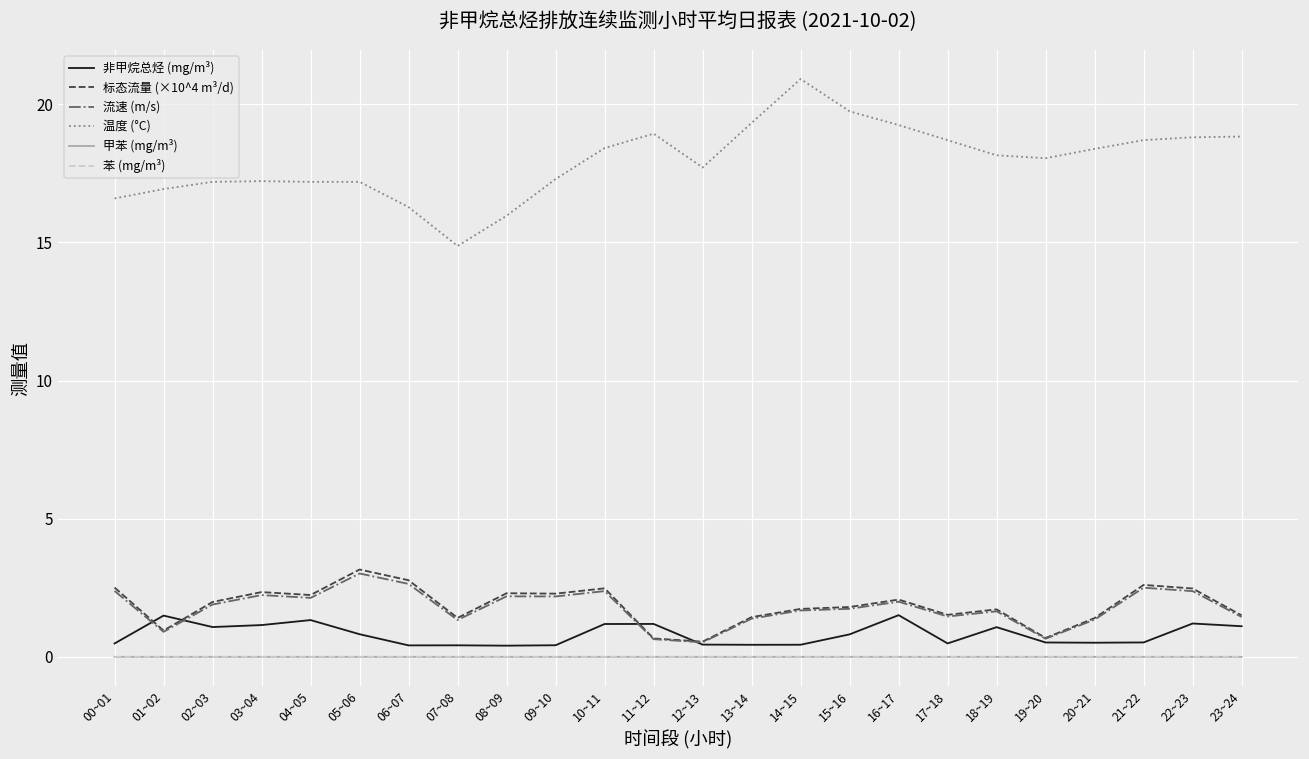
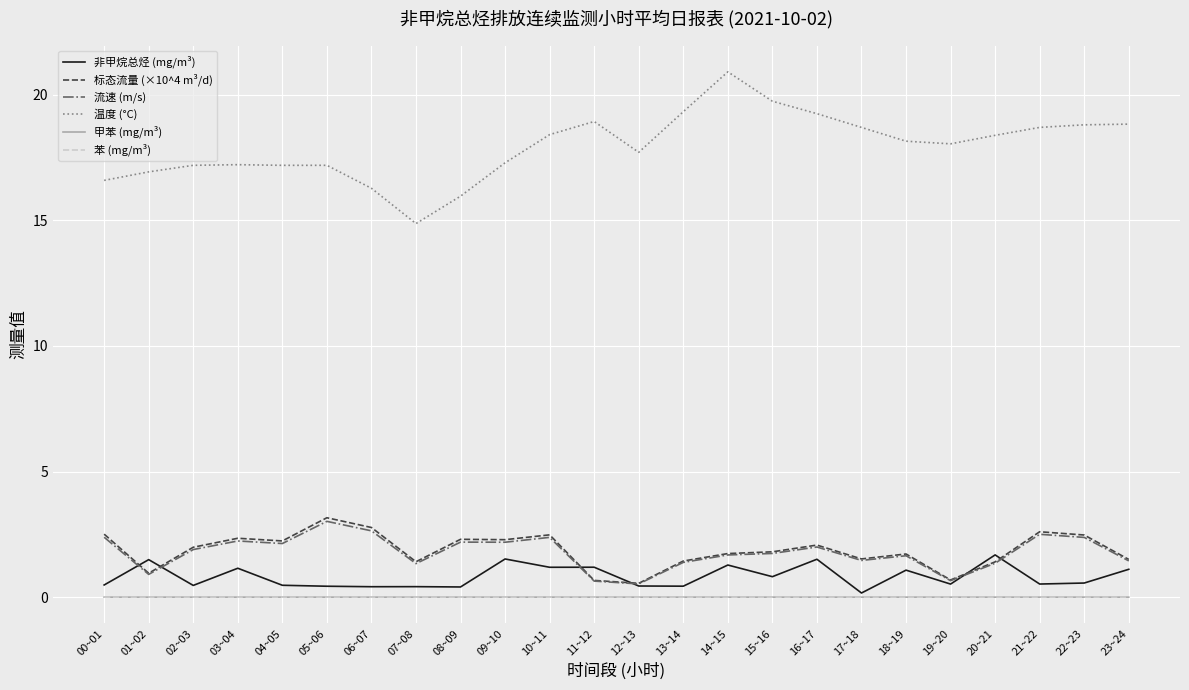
  {
    "非甲烷总烃 (mg/m³)": {
      "00~01": 0.5,
      "01~02": 1.5,
-     "02~03": 1.1,
+     "02~03": 0.5,
      "03~04": 1.2,
-     "04~05": 1.3,
-     "05~06": 0.8,
+     "04~05": 0.5,
+     "05~06": 0.4,
      "06~07": 0.4,
      "07~08": 0.4,
      "08~09": 0.4,
-     "09~10": 0.4,
+     "09~10": 1.5,
      "10~11": 1.2,
      "11~12": 1.2,
      "13~14": 0.4,
-     "14~15": 0.4,
+     "14~15": 1.3,
      "15~16": 0.8,
      "16~17": 1.5,
-     "17~18": 0.5,
+     "17~18": 0.2,
      "18~19": 1.1,
      "19~20": 0.5,
-     "20~21": 0.5,
+     "20~21": 1.7,
      "21~22": 0.5,
-     "22~23": 1.2,
+     "22~23": 0.6,
      "23~24": 1.1
    },
    "苯 (mg/m³)": {
      "00~01": 0.0,
      "01~02": 0.0,
      "02~03": 0.0,
      "03~04": 0.0,
      "04~05": 0.0,
      "05~06": 0.0,
      "06~07": 0.0,
      "07~08": 0.0,
      "08~09": 0.0,
      "09~10": 0.0,
      "10~11": 0.0,
      "11~12": 0.0,
      "12~13": 0.0,
      "13~14": 0.0,
      "14~15": 0.0,
      "15~16": 0.0,
      "16~17": 0.0,
      "17~18": 0.0,
      "18~19": 0.0,
      "19~20": 0.0,
      "20~21": 0.0,
      "21~22": 0.0,
      "22~23": 0.0,
      "23~24": 0.0
    }
  }
